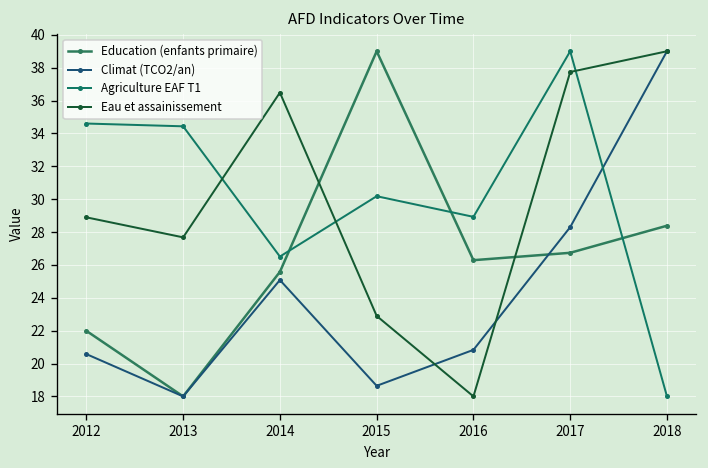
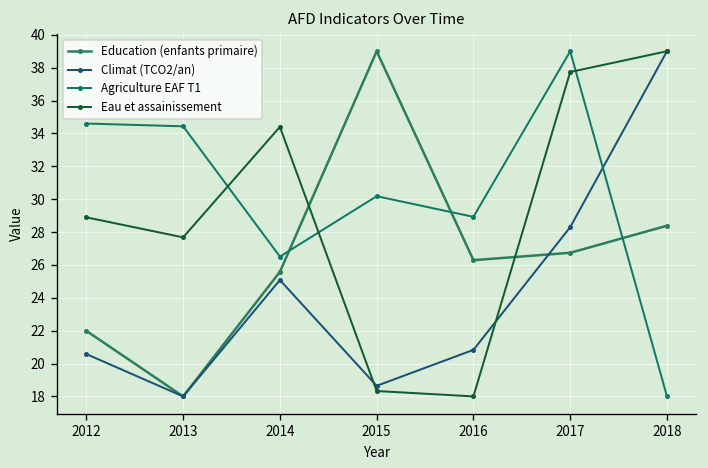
  {
    "Eau et assainissement": {
      "2012": 28.9,
      "2013": 27.7,
-     "2014": 36.5,
-     "2015": 22.9,
+     "2014": 34.4,
+     "2015": 18.3,
      "2016": 18.0,
      "2017": 37.7
    }
  }
